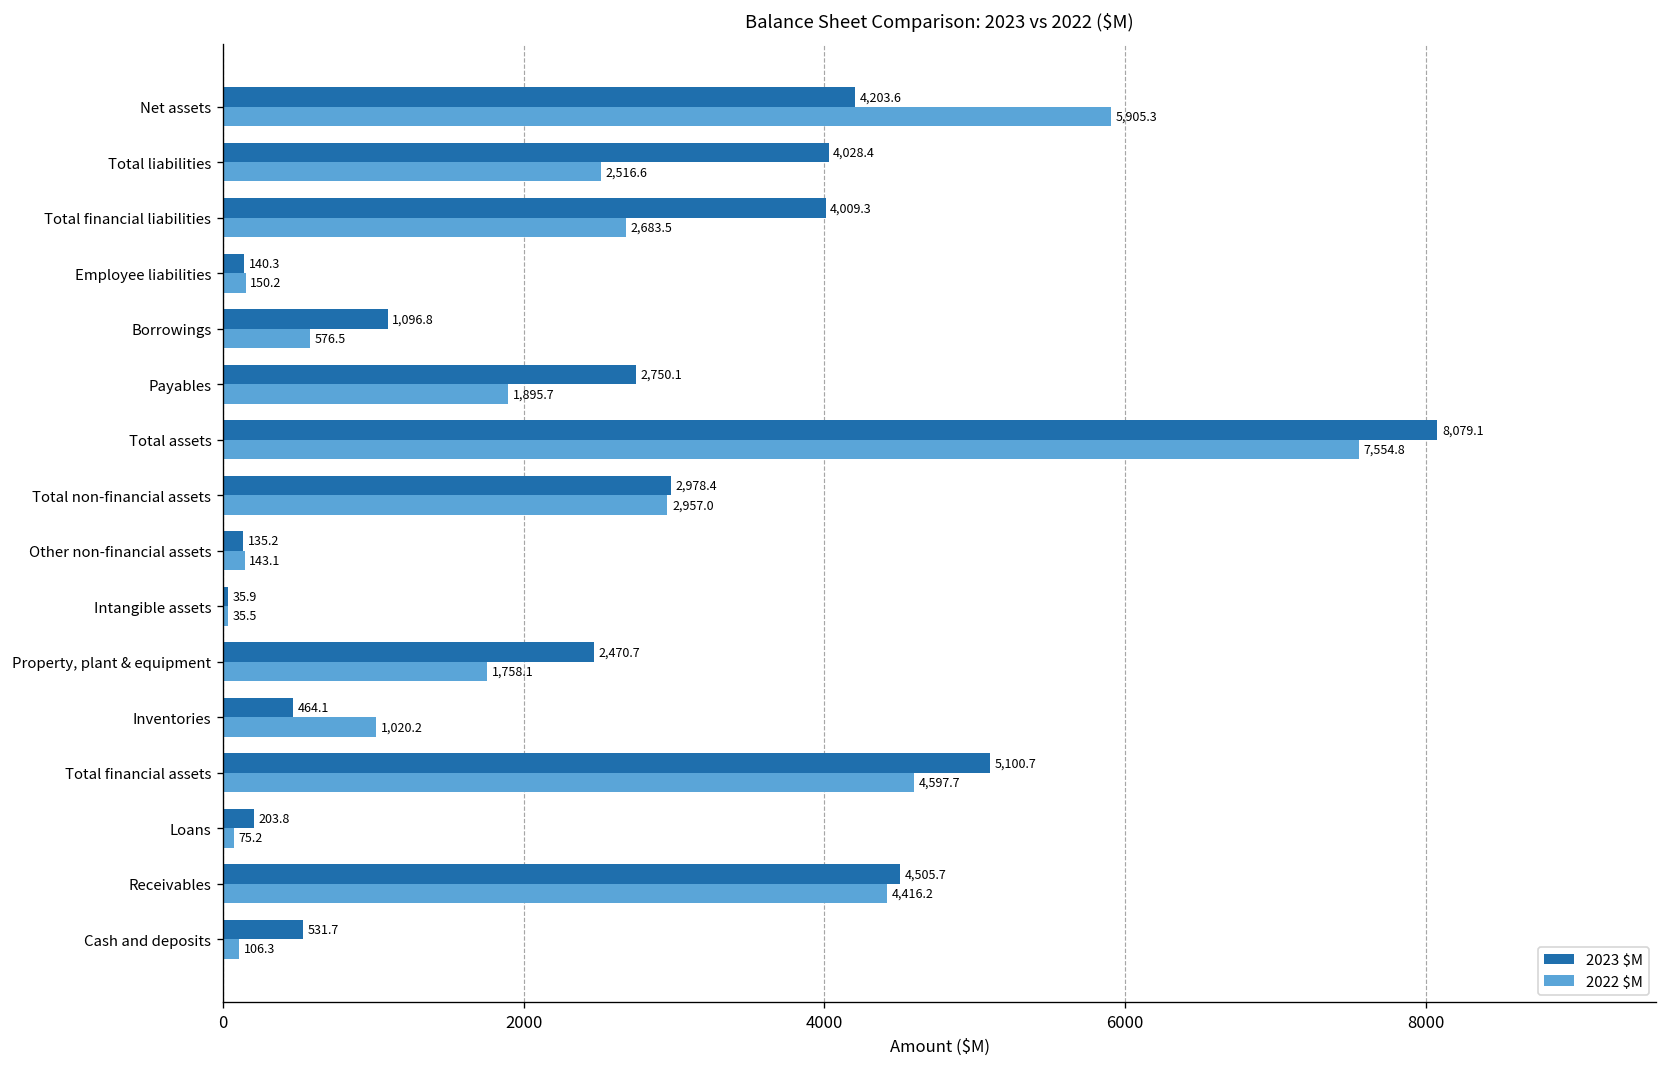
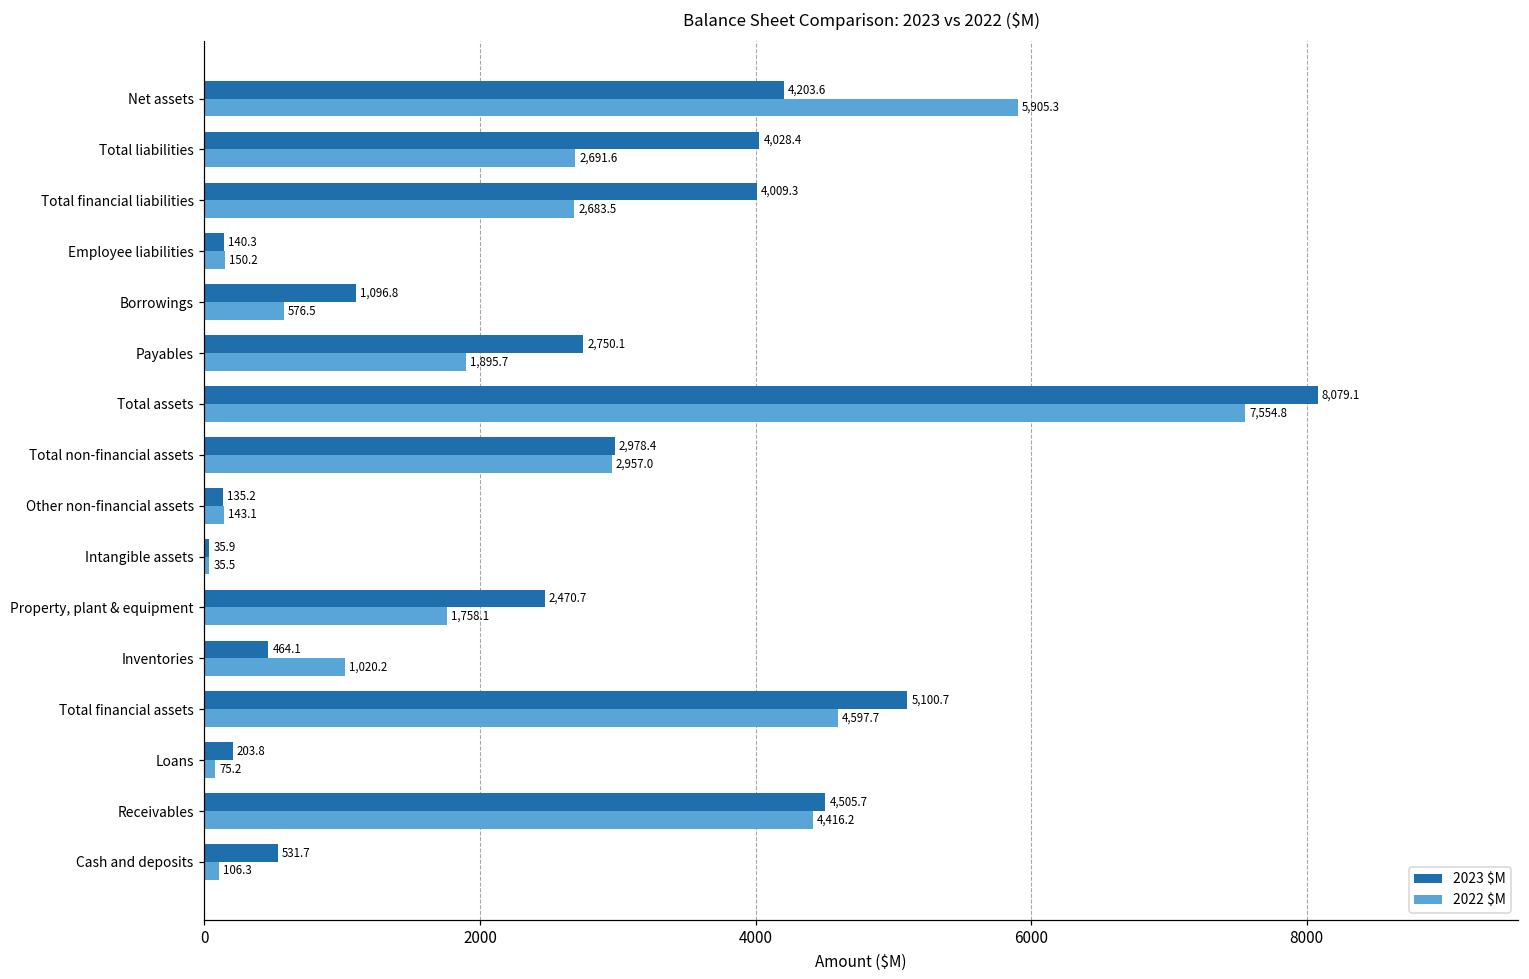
  {
    "2023 $M": {
      "Net assets": "4,203.6",
      "Total liabilities": "4,028.4",
      "Total financial liabilities": "4,009.3",
      "Employee liabilities": "140.3",
      "Borrowings": "1,096.8",
      "Payables": "2,750.1",
      "Total assets": "8,079.1",
      "Total non-financial assets": "2,978.4",
      "Other non-financial assets": "135.2",
      "Intangible assets": "35.9",
      "Property, plant & equipment": "2,470.7",
      "Inventories": "464.1",
      "Total financial assets": "5,100.7",
      "Loans": "203.8",
      "Receivables": "4,505.7",
      "Cash and deposits": "531.7"
    },
    "2022 $M": {
      "Net assets": "5,905.3",
-     "Total liabilities": "2,516.6",
+     "Total liabilities": "2,691.6",
      "Total financial liabilities": "2,683.5",
      "Employee liabilities": "150.2",
      "Borrowings": "576.5",
      "Payables": "1,895.7",
      "Total assets": "7,554.8",
      "Total non-financial assets": "2,957.0",
      "Other non-financial assets": "143.1",
      "Intangible assets": "35.5",
      "Property, plant & equipment": "1,758.1",
      "Inventories": "1,020.2",
      "Total financial assets": "4,597.7",
      "Loans": "75.2",
      "Receivables": "4,416.2",
      "Cash and deposits": "106.3"
    }
  }
